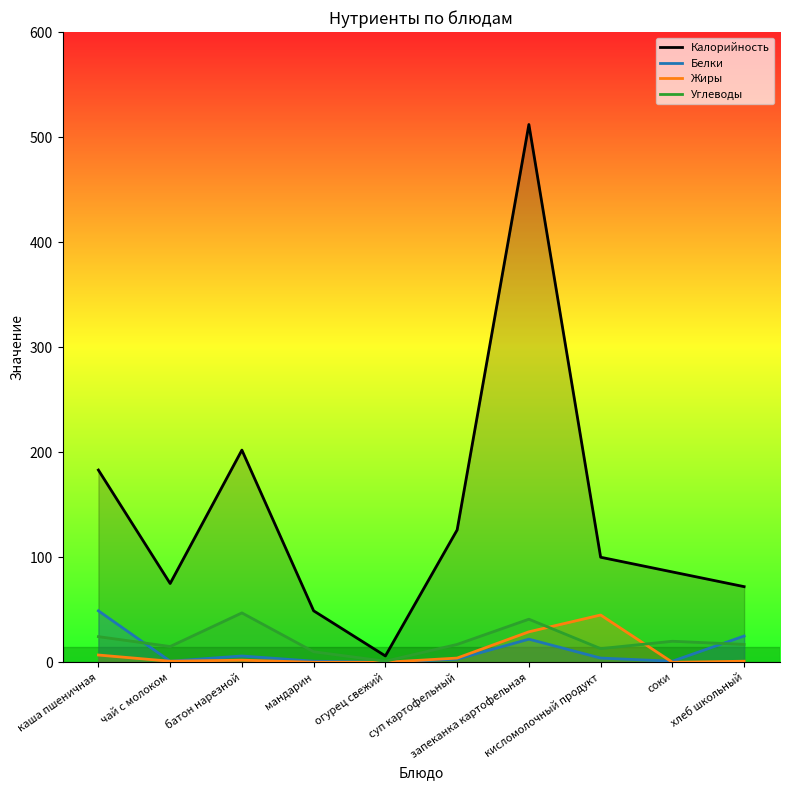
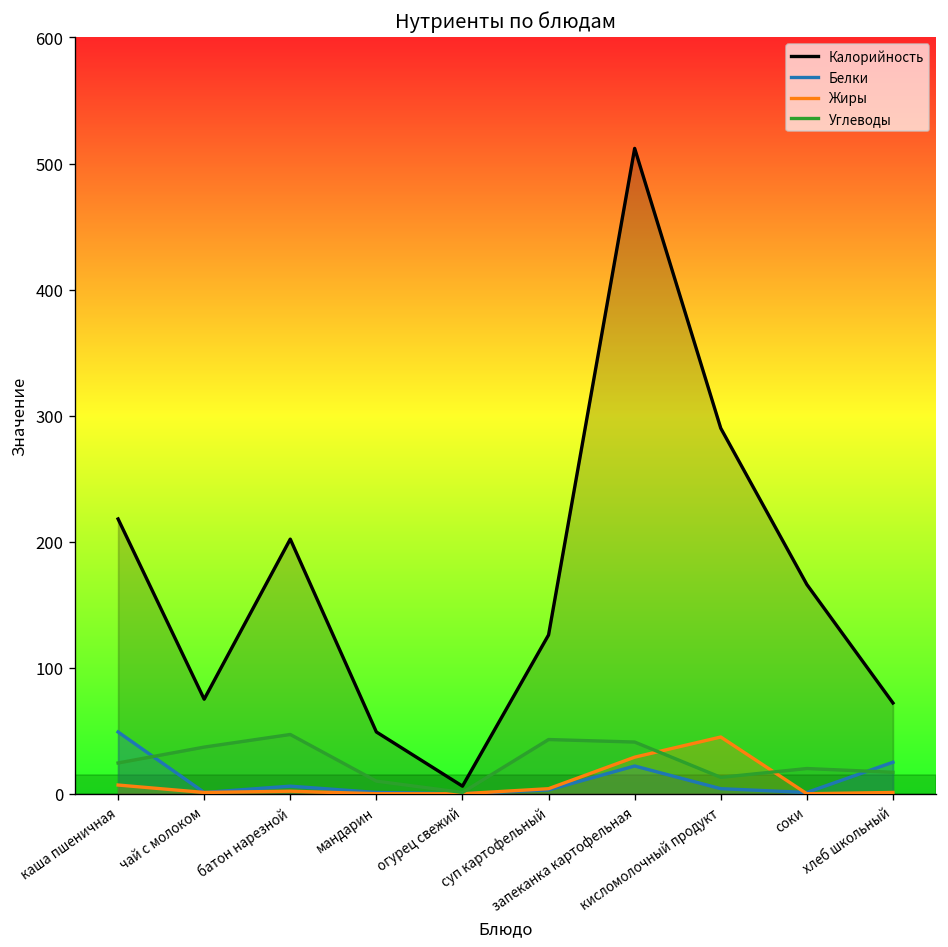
  {
    "Калорийность": {
-     "каша пшеничная": 183,
+     "каша пшеничная": 218,
      "чай с молоком": 75,
      "батон нарезной": 202,
      "мандарин": 49,
      "огурец свежий": 6,
      "суп картофельный": 126,
      "запеканка картофельная": 512,
-     "кисломолочный продукт": 100,
-     "соки": 86,
+     "кисломолочный продукт": 290,
+     "соки": 166,
      "хлеб школьный": 72
    },
    "Белки": {
      "каша пшеничная": 49,
      "батон нарезной": 6,
      "запеканка картофельная": 22,
      "кисломолочный продукт": 4,
      "хлеб школьный": 25
    },
    "Жиры": {
      "каша пшеничная": 7,
      "батон нарезной": 2,
      "запеканка картофельная": 29,
      "кисломолочный продукт": 45,
      "хлеб школьный": 1
    },
    "Углеводы": {
      "каша пшеничная": 24,
-     "чай с молоком": 15,
+     "чай с молоком": 37,
      "батон нарезной": 47,
      "мандарин": 10,
-     "суп картофельный": 17,
+     "суп картофельный": 43,
      "запеканка картофельная": 41,
      "кисломолочный продукт": 13,
      "соки": 20,
      "хлеб школьный": 17
    }
  }
